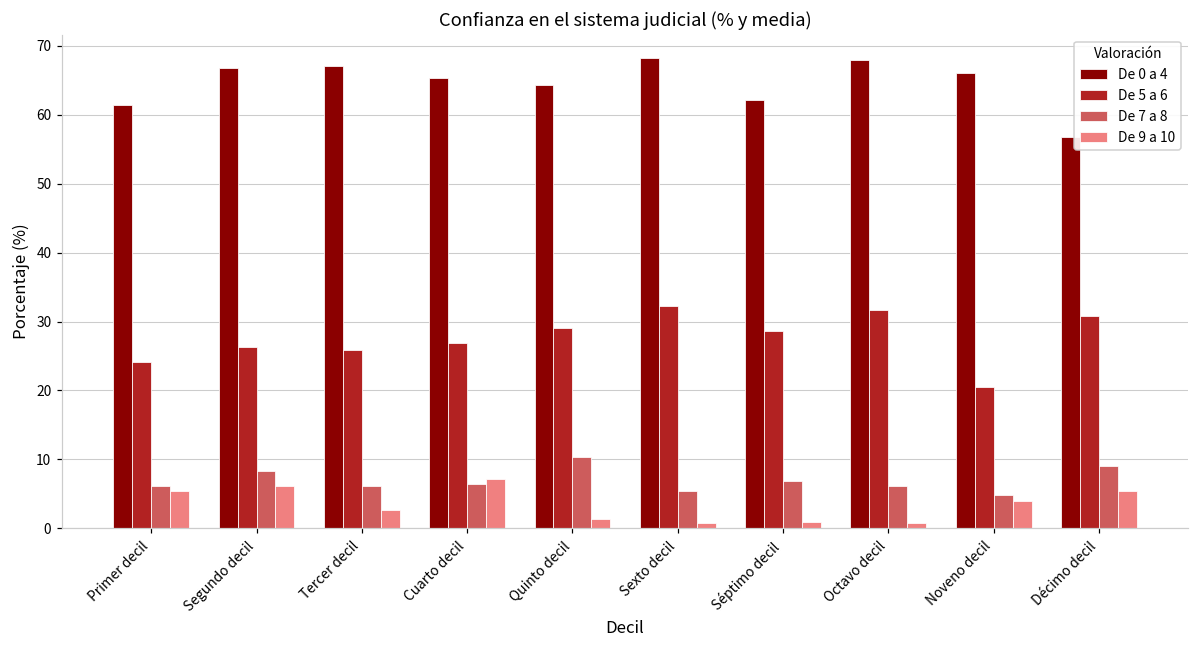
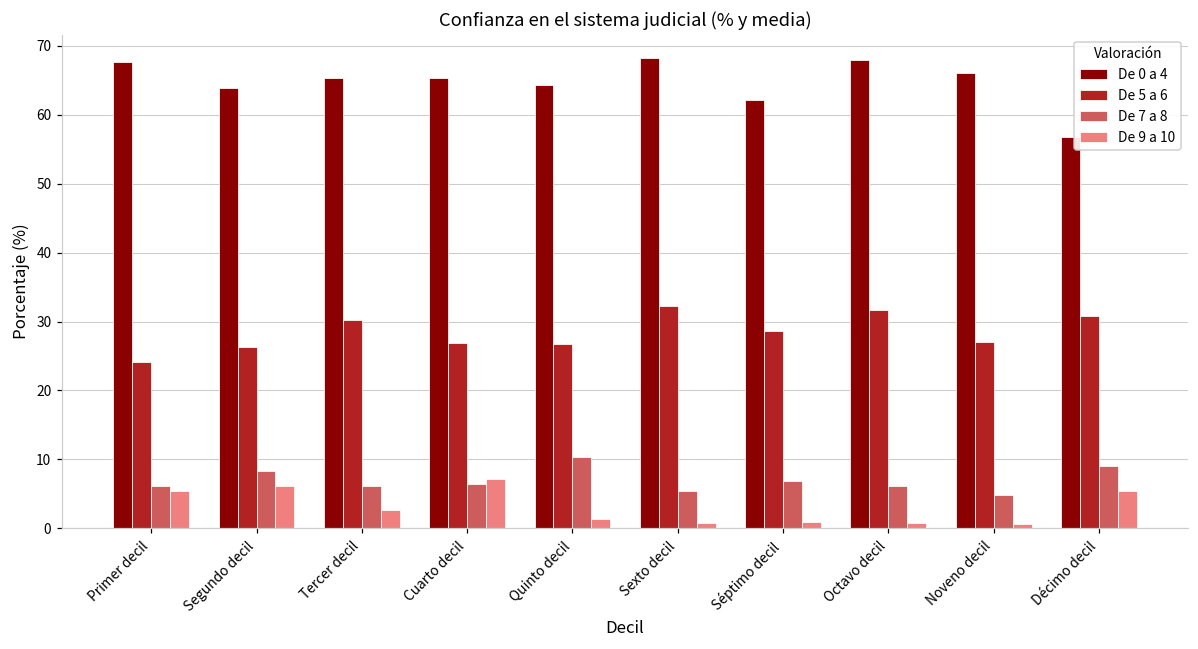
  {
    "De 0 a 4": {
-     "Primer decil": 61,
-     "Segundo decil": 67,
-     "Tercer decil": 67,
+     "Primer decil": 68,
+     "Segundo decil": 64,
+     "Tercer decil": 65,
      "Cuarto decil": 65,
      "Quinto decil": 64,
      "Sexto decil": 68,
      "Séptimo decil": 62,
      "Octavo decil": 68,
      "Noveno decil": 66,
      "Décimo decil": 57
    },
    "De 5 a 6": {
      "Primer decil": 24,
      "Segundo decil": 26,
-     "Tercer decil": 26,
+     "Tercer decil": 30,
      "Cuarto decil": 27,
-     "Quinto decil": 29,
+     "Quinto decil": 27,
      "Sexto decil": 32,
      "Séptimo decil": 29,
      "Octavo decil": 32,
-     "Noveno decil": 21,
+     "Noveno decil": 27,
      "Décimo decil": 31
    },
    "De 7 a 8": {
      "Primer decil": 6,
      "Segundo decil": 8,
      "Tercer decil": 6,
      "Cuarto decil": 7,
      "Quinto decil": 10,
      "Sexto decil": 5,
      "Séptimo decil": 7,
      "Octavo decil": 6,
      "Noveno decil": 5,
      "Décimo decil": 9
    },
    "De 9 a 10": {
      "Primer decil": 5,
      "Segundo decil": 6,
      "Tercer decil": 3,
      "Cuarto decil": 7,
      "Quinto decil": 1,
      "Sexto decil": 1,
      "Séptimo decil": 1,
      "Octavo decil": 1,
-     "Noveno decil": 4,
+     "Noveno decil": 1,
      "Décimo decil": 5
    }
  }
